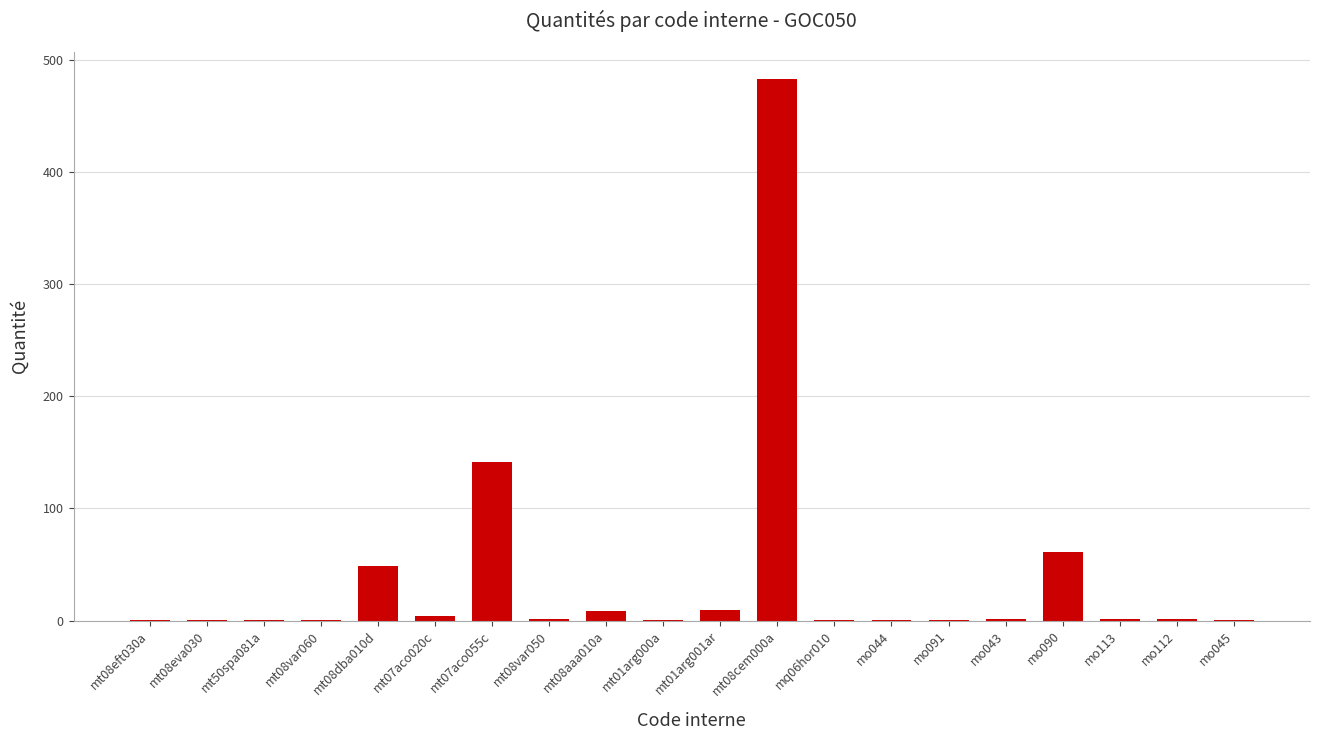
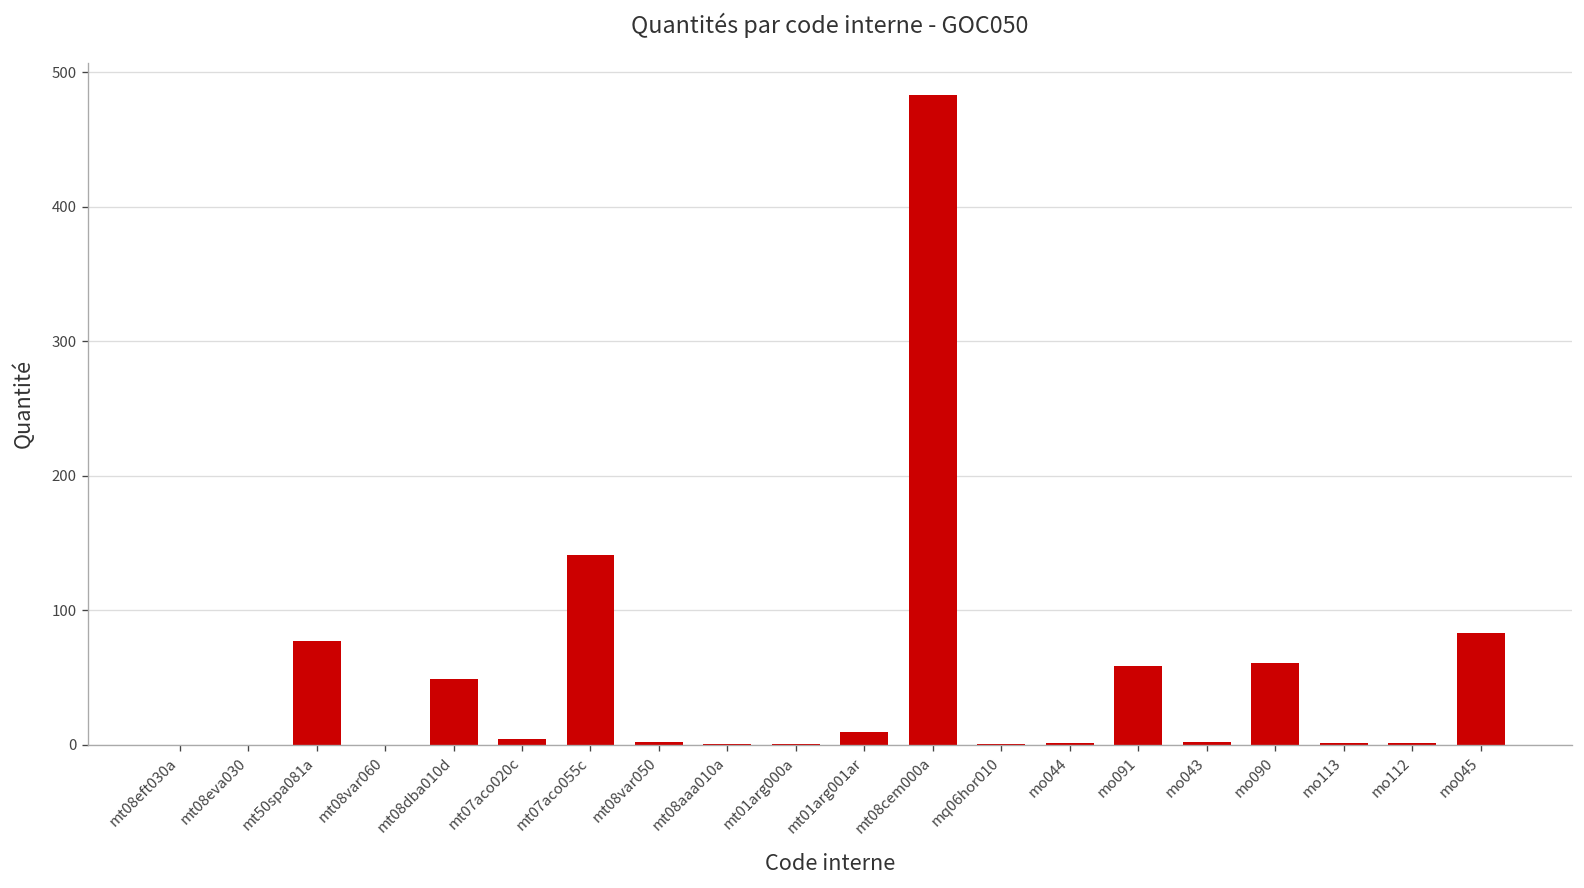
  {
-   "mt50spa081a": 0,
+   "mt50spa081a": 77,
    "mt08dba010d": 48,
    "mt07aco020c": 4,
    "mt07aco055c": 141,
-   "mt08aaa010a": 9,
+   "mt08aaa010a": 0,
    "mt01arg001ar": 9,
    "mt08cem000a": 483,
-   "mo091": 1,
+   "mo091": 58,
    "mo090": 61,
-   "mo045": 0
+   "mo045": 83
  }
